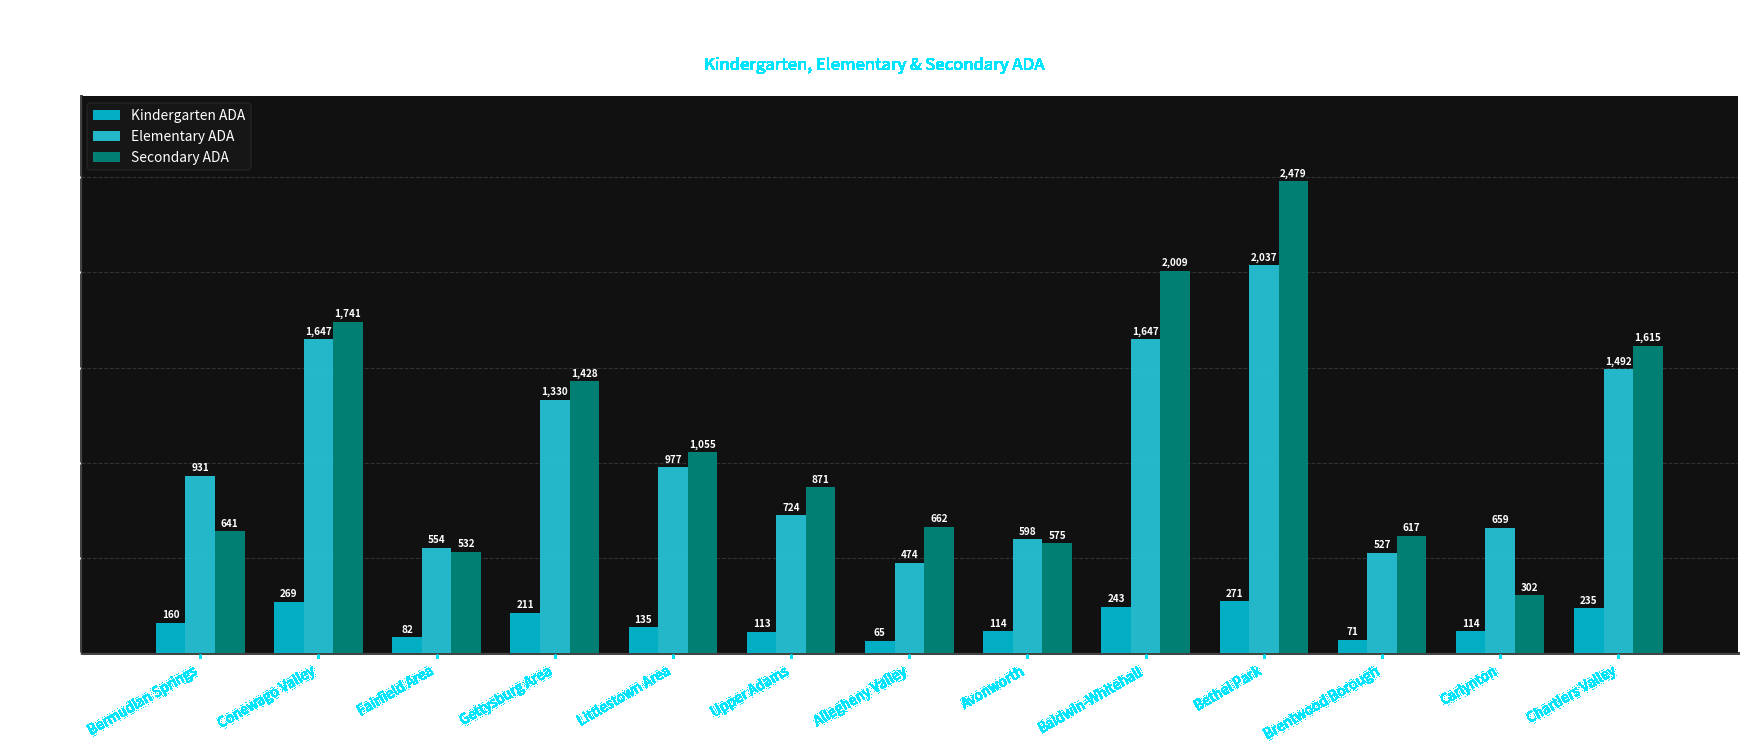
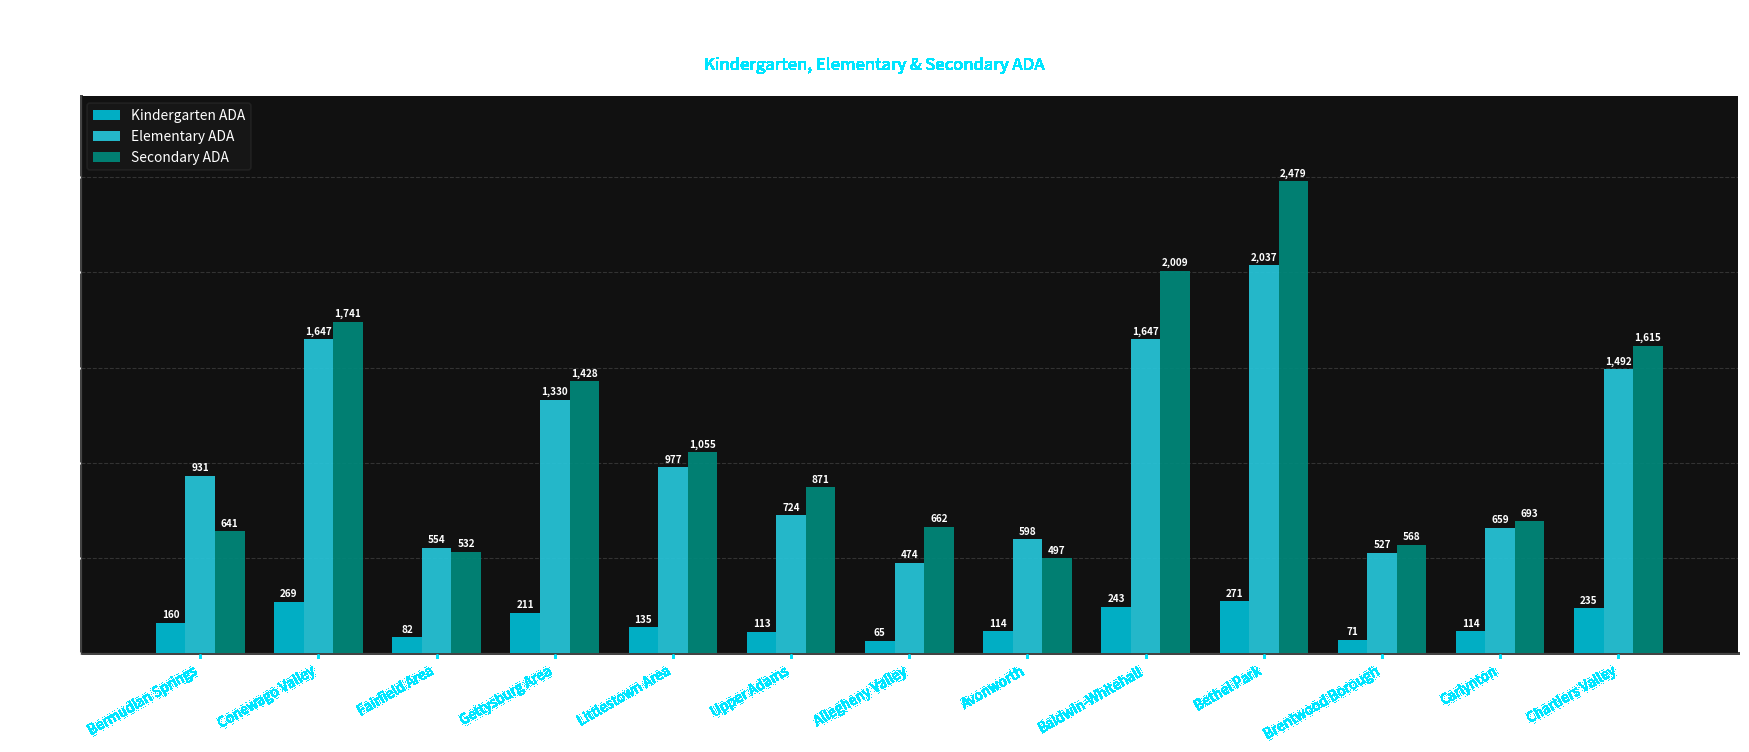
  {
    "Secondary ADA": {
      "Bermudian Springs": "641",
      "Conewago Valley": "1,741",
      "Fairfield Area": "532",
      "Gettysburg Area": "1,428",
      "Littlestown Area": "1,055",
      "Upper Adams": "871",
      "Allegheny Valley": "662",
-     "Avonworth": "575",
+     "Avonworth": "497",
      "Baldwin-Whitehall": "2,009",
      "Bethel Park": "2,479",
-     "Brentwood Borough": "617",
-     "Carlynton": "302",
+     "Brentwood Borough": "568",
+     "Carlynton": "693",
      "Chartiers Valley": "1,615"
    }
  }
